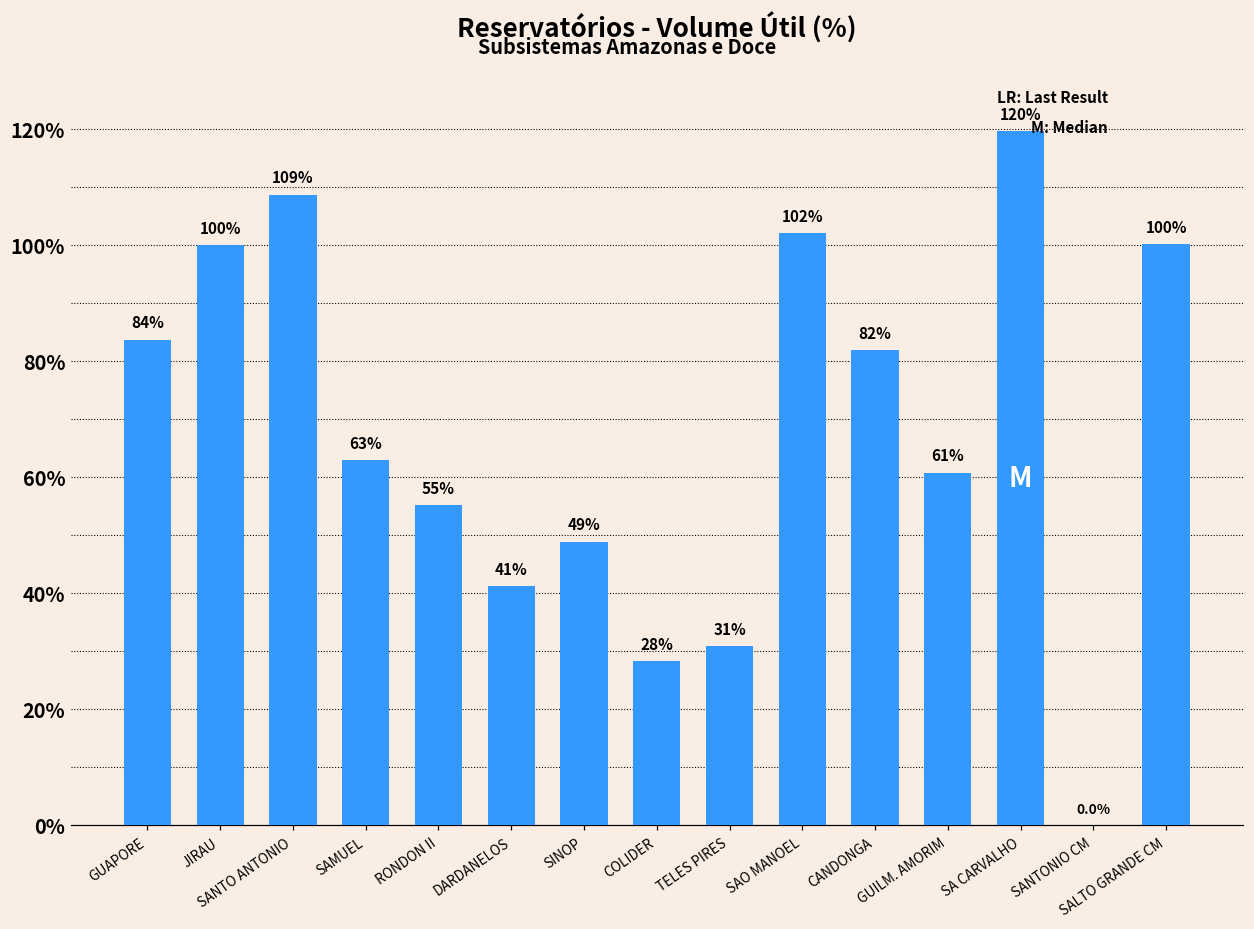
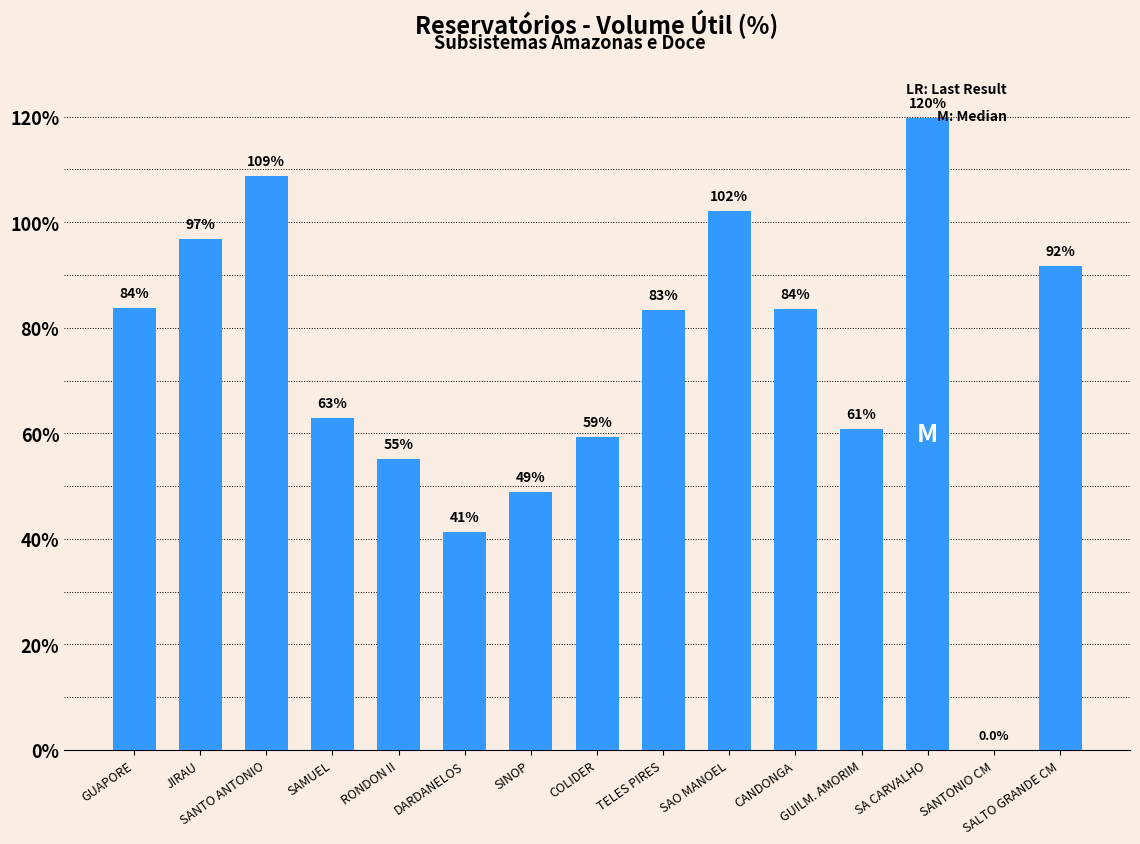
  {
    "GUAPORE": "84%",
-   "JIRAU": "100%",
+   "JIRAU": "97%",
    "SANTO ANTONIO": "109%",
    "SAMUEL": "63%",
    "RONDON II": "55%",
    "DARDANELOS": "41%",
    "SINOP": "49%",
-   "COLIDER": "28%",
-   "TELES PIRES": "31%",
+   "COLIDER": "59%",
+   "TELES PIRES": "83%",
    "SAO MANOEL": "102%",
-   "CANDONGA": "82%",
+   "CANDONGA": "84%",
    "GUILM. AMORIM": "61%",
    "SA CARVALHO": "120%",
    "SANTONIO CM": "0.0%",
-   "SALTO GRANDE CM": "100%"
+   "SALTO GRANDE CM": "92%"
  }
